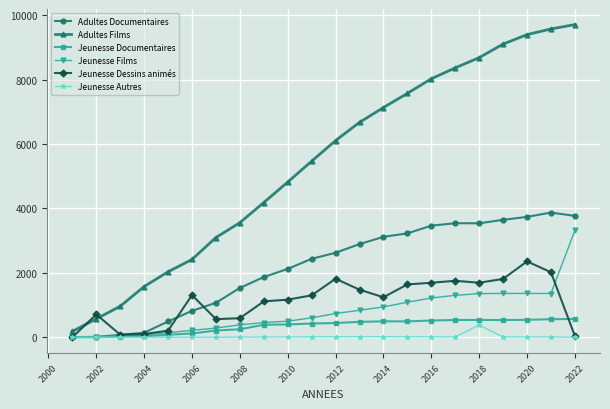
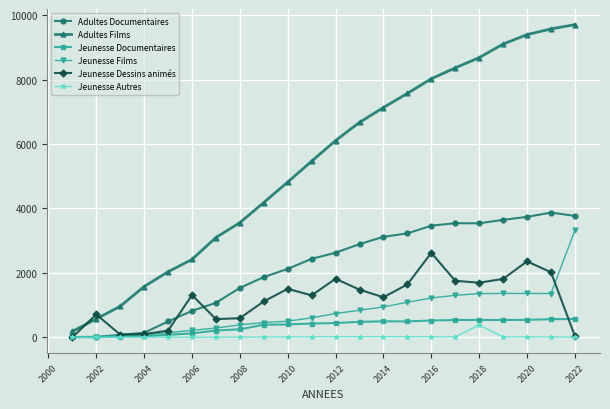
  {
    "Jeunesse Dessins animés": {
      "2002": 700,
      "2006": 1300,
      "2008": 600,
-     "2010": 1200,
+     "2010": 1500,
      "2012": 1800,
      "2014": 1200,
-     "2016": 1700,
+     "2016": 2600,
      "2018": 1700,
      "2020": 2400
    },
    "Jeunesse Autres": {
      "2006": 0,
      "2008": 0,
      "2010": 0,
      "2012": 0,
      "2014": 0,
      "2016": 0,
      "2018": 400,
      "2020": 0
    }
  }
